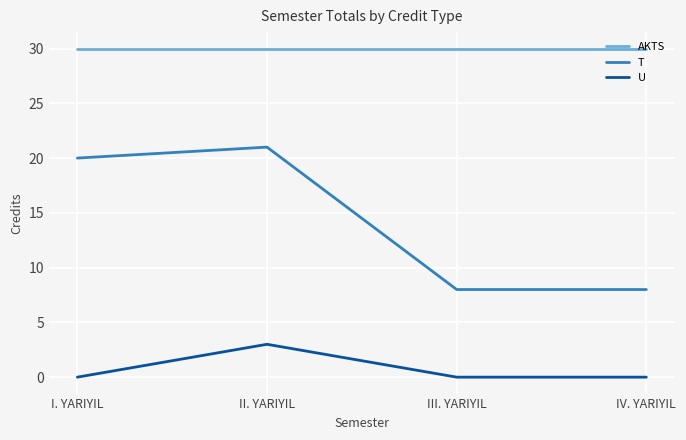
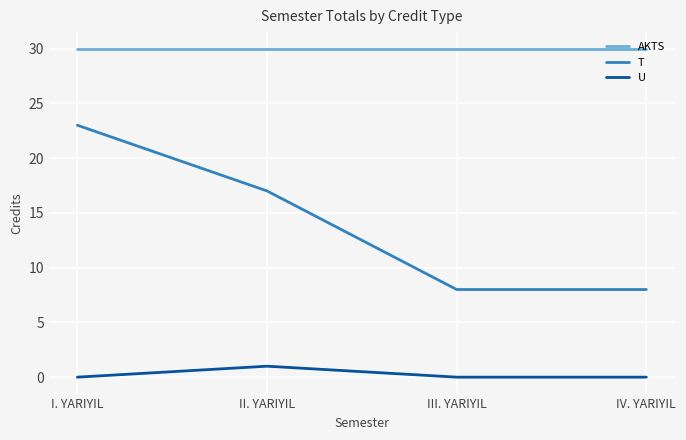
  {
    "AKTS": {
      "I. YARIYIL": 30,
      "II. YARIYIL": 30,
      "III. YARIYIL": 30,
      "IV. YARIYIL": 30
    },
    "T": {
-     "I. YARIYIL": 20,
-     "II. YARIYIL": 21,
+     "I. YARIYIL": 23,
+     "II. YARIYIL": 17,
      "III. YARIYIL": 8,
      "IV. YARIYIL": 8
    },
    "U": {
      "I. YARIYIL": 0,
-     "II. YARIYIL": 3,
+     "II. YARIYIL": 1,
      "III. YARIYIL": 0,
      "IV. YARIYIL": 0
    }
  }
